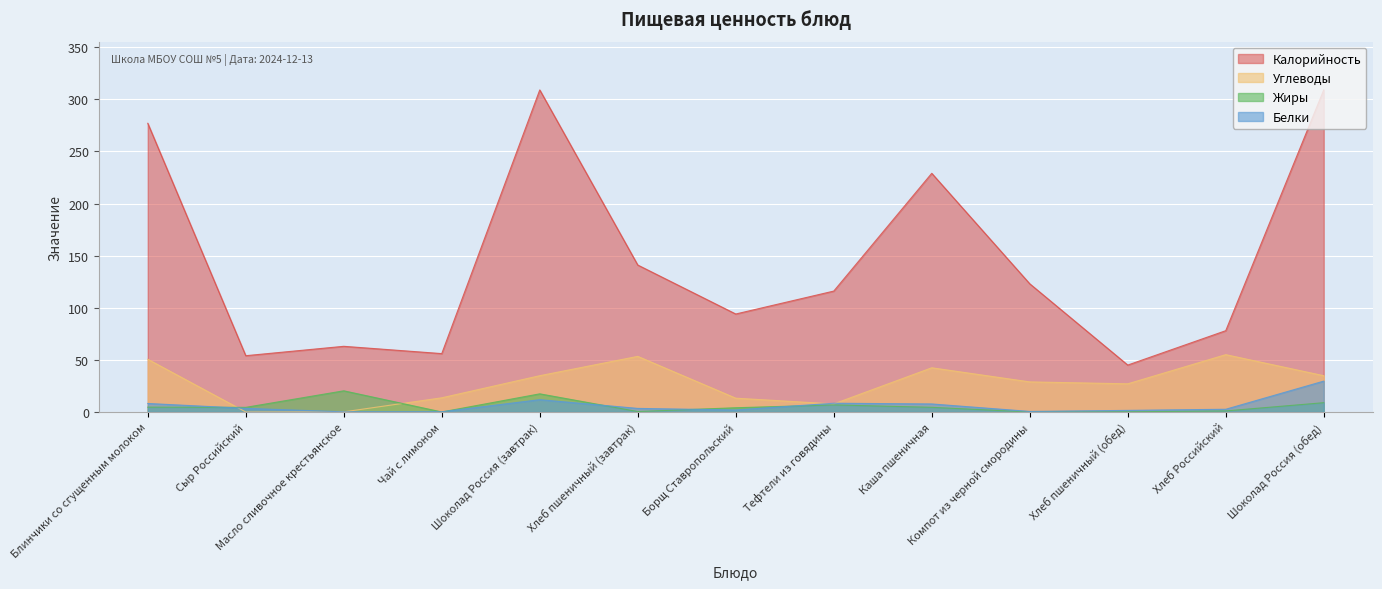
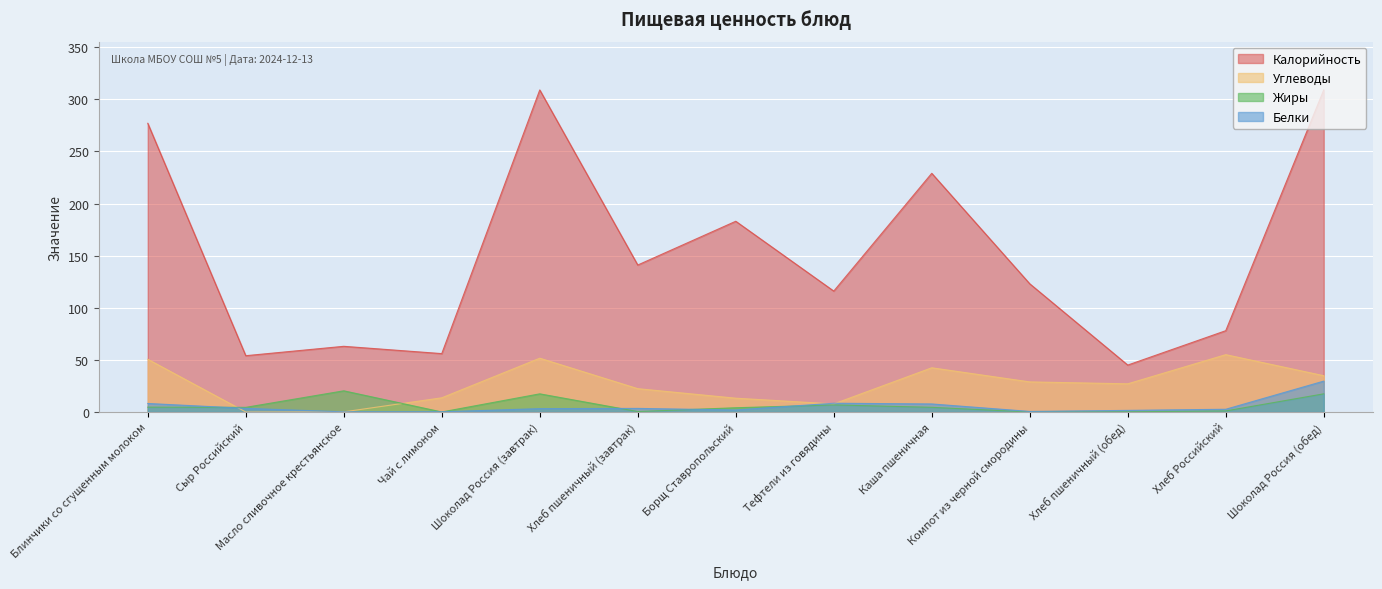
  {
    "Калорийность": {
      "Блинчики со сгущенным молоком": 277,
      "Сыр Российский": 54,
      "Масло сливочное крестьянское": 63,
      "Чай с лимоном": 56,
      "Шоколад Россия (завтрак)": 309,
      "Хлеб пшеничный (завтрак)": 141,
-     "Борщ Ставропольский": 94,
+     "Борщ Ставропольский": 183,
      "Тефтели из говядины": 116,
      "Каша пшеничная": 229,
      "Компот из черной смородины": 123,
      "Хлеб пшеничный (обед)": 45,
      "Хлеб Российский": 78
    },
    "Углеводы": {
      "Блинчики со сгущенным молоком": 51,
      "Сыр Российский": 0,
      "Чай с лимоном": 14,
-     "Шоколад Россия (завтрак)": 35,
-     "Хлеб пшеничный (завтрак)": 53,
+     "Шоколад Россия (завтрак)": 52,
+     "Хлеб пшеничный (завтрак)": 22,
      "Борщ Ставропольский": 13,
      "Каша пшеничная": 42,
      "Компот из черной смородины": 29,
      "Хлеб пшеничный (обед)": 27,
      "Хлеб Российский": 55,
      "Шоколад Россия (обед)": 35
    },
    "Жиры": {
      "Блинчики со сгущенным молоком": 5,
      "Масло сливочное крестьянское": 20,
      "Шоколад Россия (завтрак)": 17,
      "Хлеб пшеничный (завтрак)": 0,
      "Каша пшеничная": 4,
-     "Шоколад Россия (обед)": 9
+     "Шоколад Россия (обед)": 17
    },
    "Белки": {
      "Блинчики со сгущенным молоком": 8,
-     "Шоколад Россия (завтрак)": 12,
+     "Шоколад Россия (завтрак)": 3,
      "Хлеб пшеничный (завтрак)": 3,
      "Каша пшеничная": 8,
      "Шоколад Россия (обед)": 30
    }
  }
